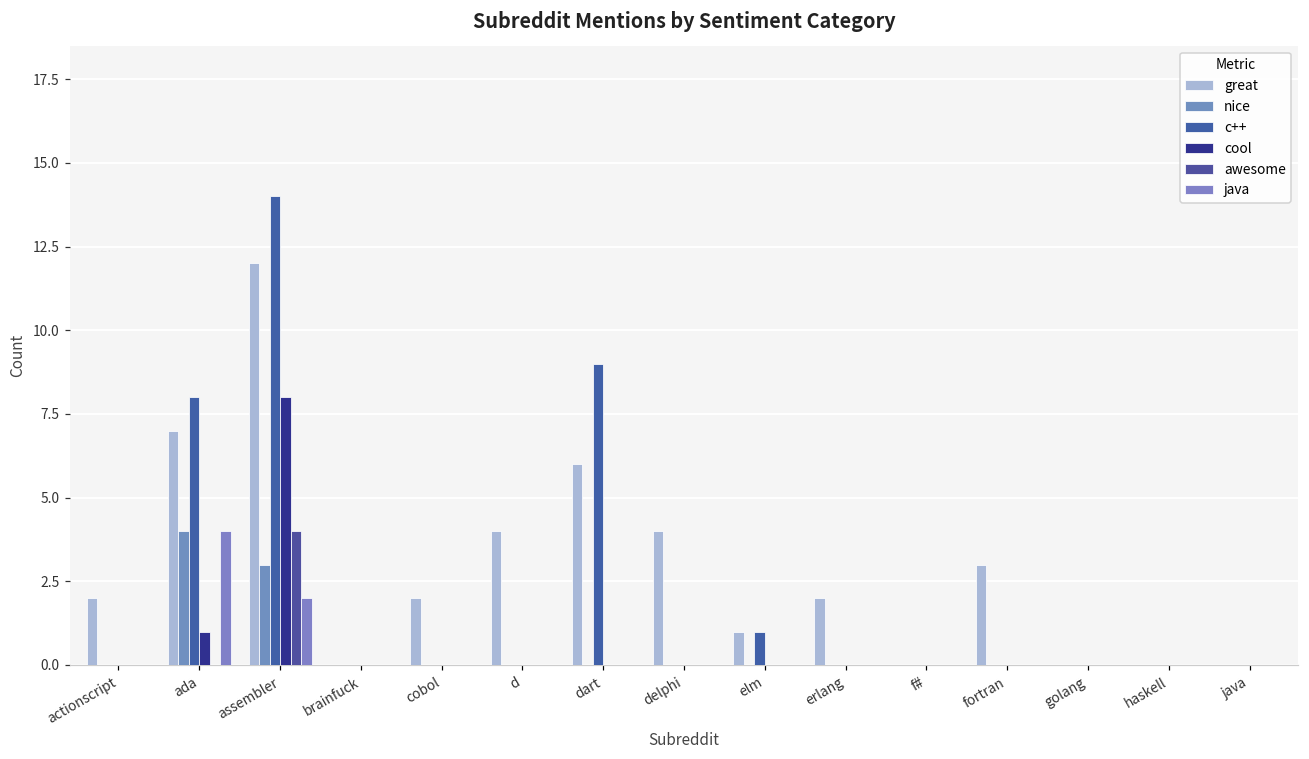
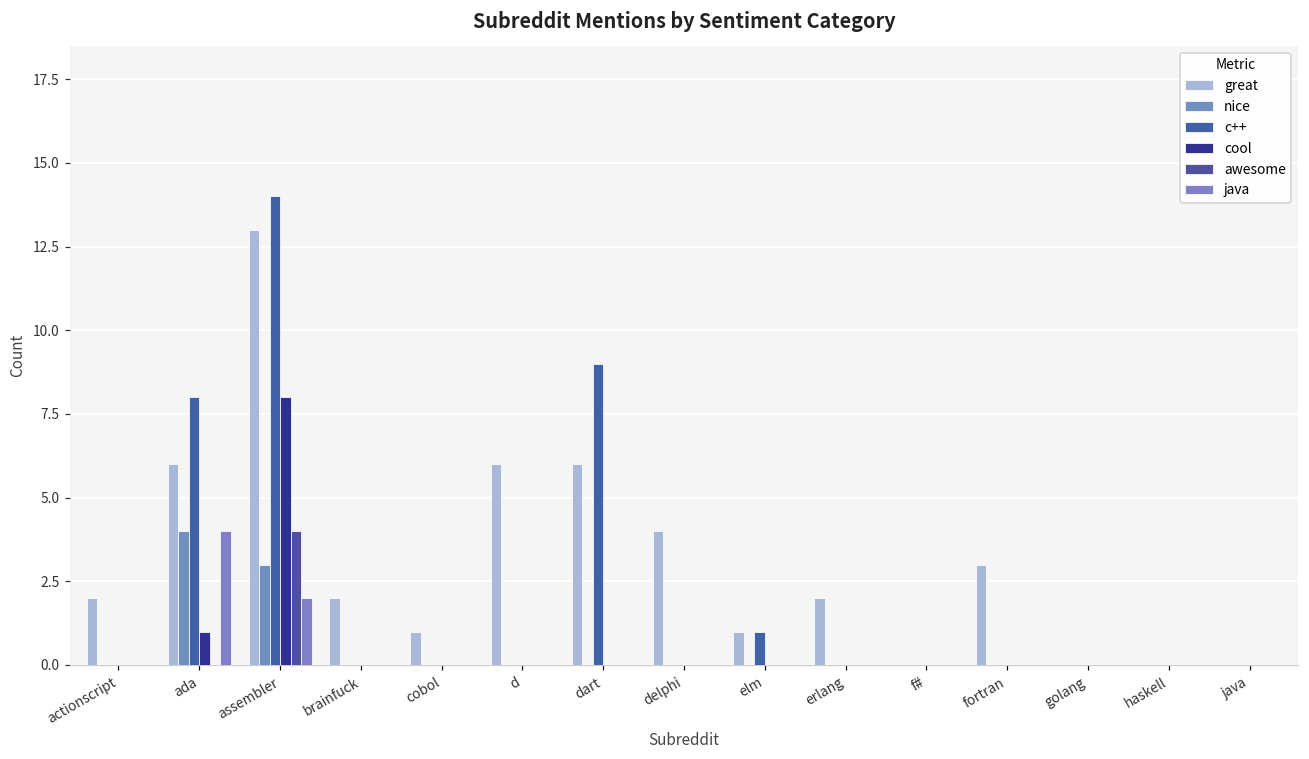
  {
    "great": {
      "actionscript": 2,
-     "ada": 7,
-     "assembler": 12,
-     "brainfuck": 0,
-     "cobol": 2,
-     "d": 4,
+     "ada": 6,
+     "assembler": 13,
+     "brainfuck": 2,
+     "cobol": 1,
+     "d": 6,
      "dart": 6,
      "delphi": 4,
      "elm": 1,
      "erlang": 2,
      "f#": 0,
      "fortran": 3,
      "golang": 0,
      "haskell": 0,
      "java": 0
    }
  }
